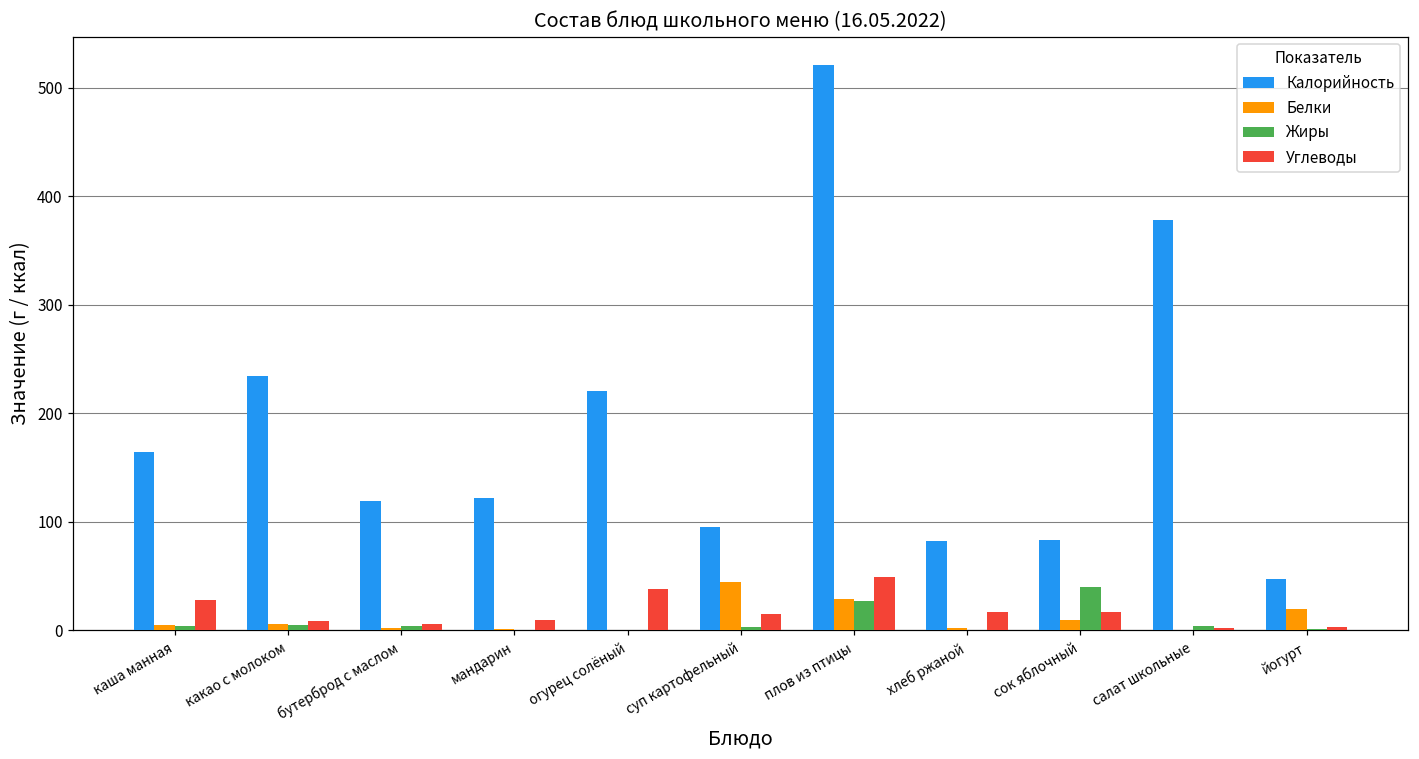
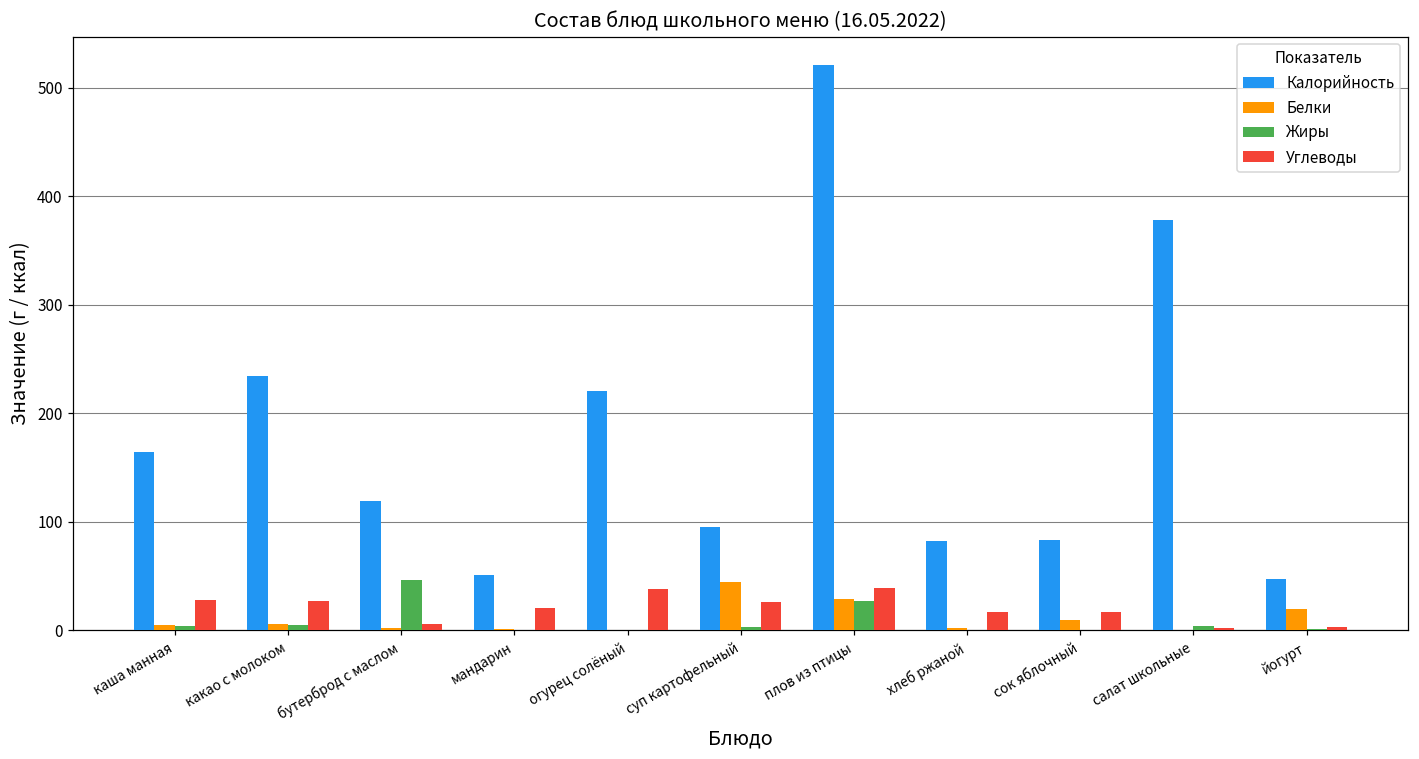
  {
    "Калорийность": {
      "каша манная": 160,
      "какао с молоком": 230,
      "бутерброд с маслом": 120,
-     "мандарин": 120,
+     "мандарин": 50,
      "огурец солёный": 220,
      "суп картофельный": 100,
      "плов из птицы": 520,
      "хлеб ржаной": 80,
      "сок яблочный": 80,
      "салат школьные": 380,
      "йогурт": 50
    },
    "Белки": {
      "каша манная": 10,
      "какао с молоком": 10,
      "бутерброд с маслом": 0,
      "суп картофельный": 40,
      "плов из птицы": 30,
      "хлеб ржаной": 0,
      "сок яблочный": 10,
      "йогурт": 20
    },
    "Жиры": {
      "каша манная": 0,
      "какао с молоком": 10,
-     "бутерброд с маслом": 0,
+     "бутерброд с маслом": 50,
      "огурец солёный": 0,
      "суп картофельный": 0,
      "плов из птицы": 30,
-     "сок яблочный": 40,
+     "сок яблочный": 0,
      "салат школьные": 0
    },
    "Углеводы": {
      "каша манная": 30,
-     "какао с молоком": 10,
+     "какао с молоком": 30,
      "бутерброд с маслом": 10,
-     "мандарин": 10,
+     "мандарин": 20,
      "огурец солёный": 40,
-     "суп картофельный": 20,
-     "плов из птицы": 50,
+     "суп картофельный": 30,
+     "плов из птицы": 40,
      "хлеб ржаной": 20,
      "сок яблочный": 20,
      "йогурт": 0
    }
  }
